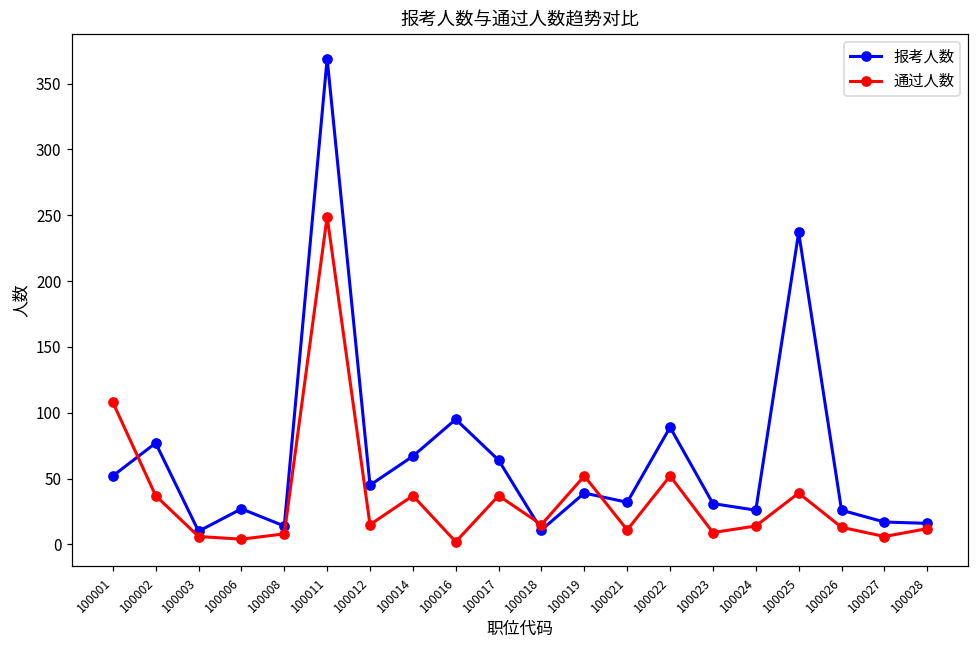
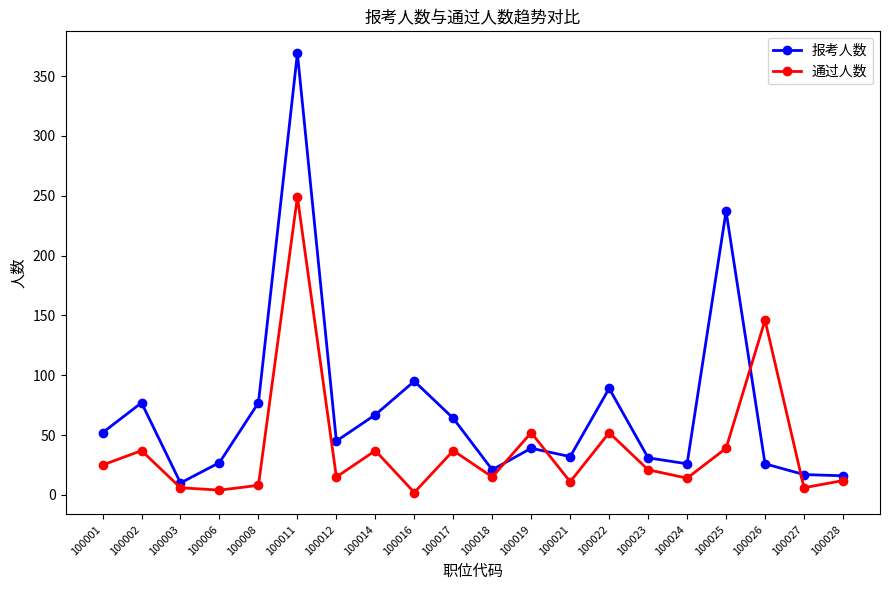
  {
    "报考人数": {
      "100001": 52,
      "100002": 77,
      "100003": 10,
      "100006": 27,
-     "100008": 14,
+     "100008": 77,
      "100011": 369,
      "100012": 45,
      "100014": 67,
      "100016": 95,
      "100017": 64,
-     "100018": 11,
+     "100018": 21,
      "100019": 39,
      "100021": 32,
      "100022": 89,
      "100023": 31,
      "100024": 26,
      "100025": 237,
      "100026": 26,
      "100027": 17,
      "100028": 16
    },
    "通过人数": {
-     "100001": 108,
+     "100001": 25,
      "100002": 37,
      "100003": 6,
      "100006": 4,
      "100008": 8,
      "100011": 249,
      "100012": 15,
      "100014": 37,
      "100016": 2,
      "100017": 37,
      "100018": 15,
      "100019": 52,
      "100021": 11,
      "100022": 52,
-     "100023": 9,
+     "100023": 21,
      "100024": 14,
      "100025": 39,
-     "100026": 13,
+     "100026": 146,
      "100027": 6,
      "100028": 12
    }
  }
